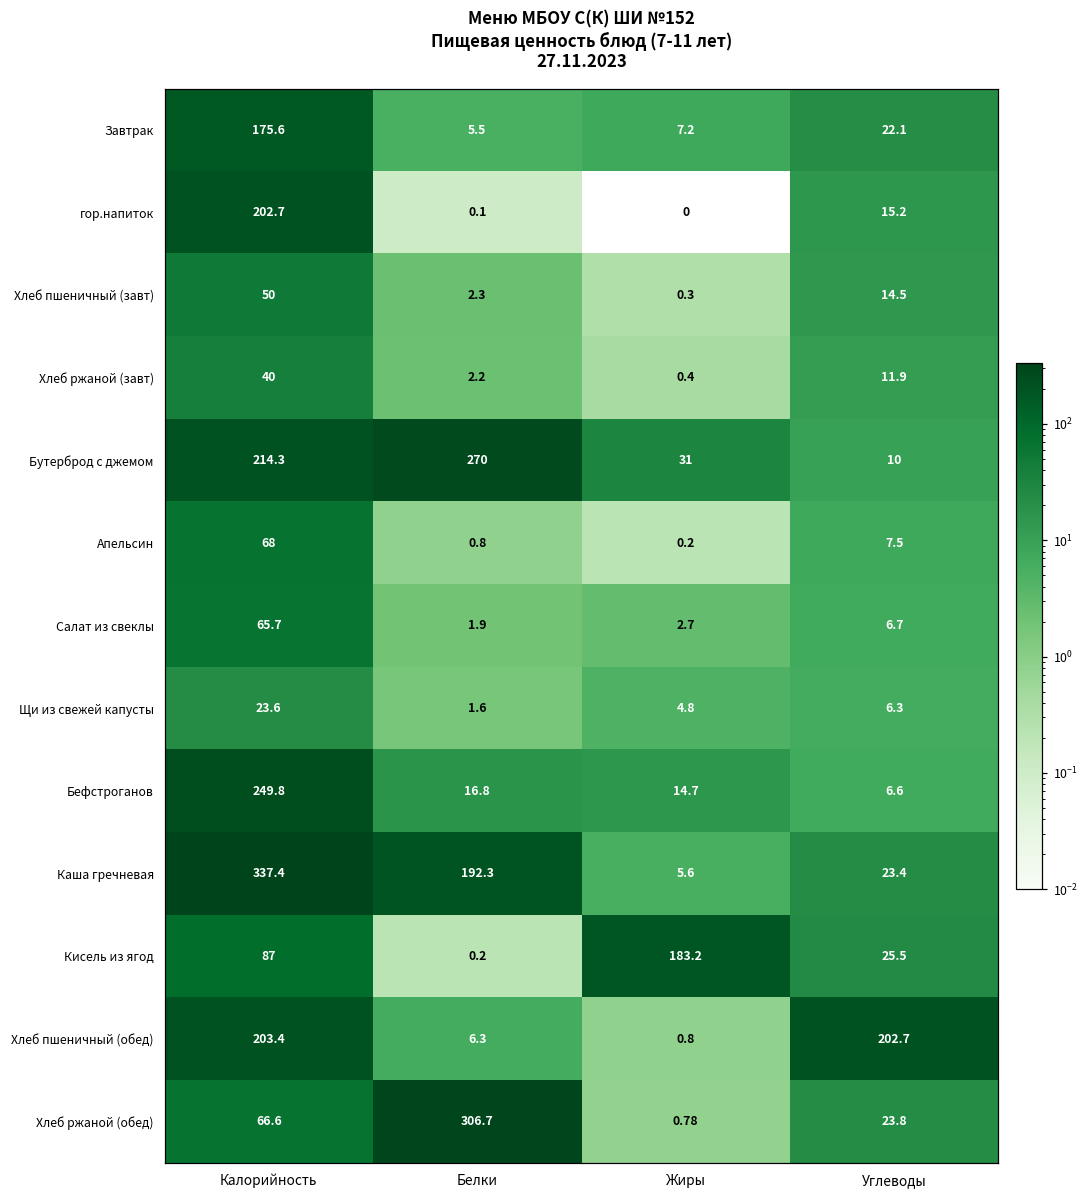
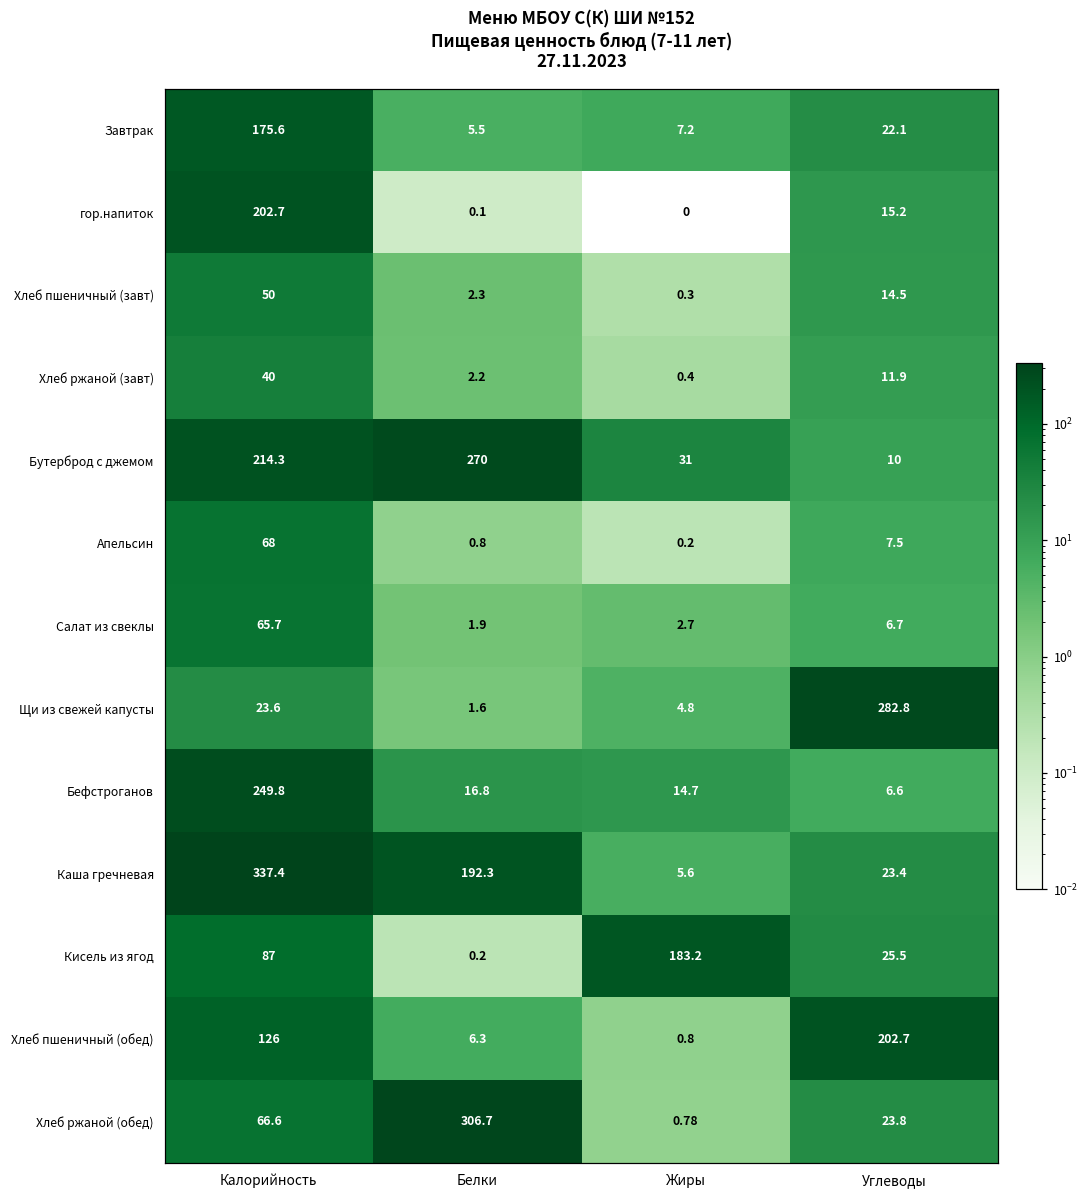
  {
    "Завтрак": {
      "Калорийность": 175.6,
      "Белки": 5.5,
      "Жиры": 7.2,
      "Углеводы": 22.1
    },
    "гор.напиток": {
      "Калорийность": 202.7,
      "Белки": 0.1,
      "Жиры": 0,
      "Углеводы": 15.2
    },
    "Хлеб пшеничный (завт)": {
      "Калорийность": 50,
      "Белки": 2.3,
      "Жиры": 0.3,
      "Углеводы": 14.5
    },
    "Хлеб ржаной (завт)": {
      "Калорийность": 40,
      "Белки": 2.2,
      "Жиры": 0.4,
      "Углеводы": 11.9
    },
    "Бутерброд с джемом": {
      "Калорийность": 214.3,
      "Белки": 270,
      "Жиры": 31,
      "Углеводы": 10
    },
    "Апельсин": {
      "Калорийность": 68,
      "Белки": 0.8,
      "Жиры": 0.2,
      "Углеводы": 7.5
    },
    "Салат из свеклы": {
      "Калорийность": 65.7,
      "Белки": 1.9,
      "Жиры": 2.7,
      "Углеводы": 6.7
    },
    "Щи из свежей капусты": {
      "Калорийность": 23.6,
      "Белки": 1.6,
      "Жиры": 4.8,
-     "Углеводы": 6.3
+     "Углеводы": 282.8
    },
    "Бефстроганов": {
      "Калорийность": 249.8,
      "Белки": 16.8,
      "Жиры": 14.7,
      "Углеводы": 6.6
    },
    "Каша гречневая": {
      "Калорийность": 337.4,
      "Белки": 192.3,
      "Жиры": 5.6,
      "Углеводы": 23.4
    },
    "Кисель из ягод": {
      "Калорийность": 87,
      "Белки": 0.2,
      "Жиры": 183.2,
      "Углеводы": 25.5
    },
    "Хлеб пшеничный (обед)": {
-     "Калорийность": 203.4,
+     "Калорийность": 126,
      "Белки": 6.3,
      "Жиры": 0.8,
      "Углеводы": 202.7
    },
    "Хлеб ржаной (обед)": {
      "Калорийность": 66.6,
      "Белки": 306.7,
      "Жиры": 0.78,
      "Углеводы": 23.8
    }
  }
